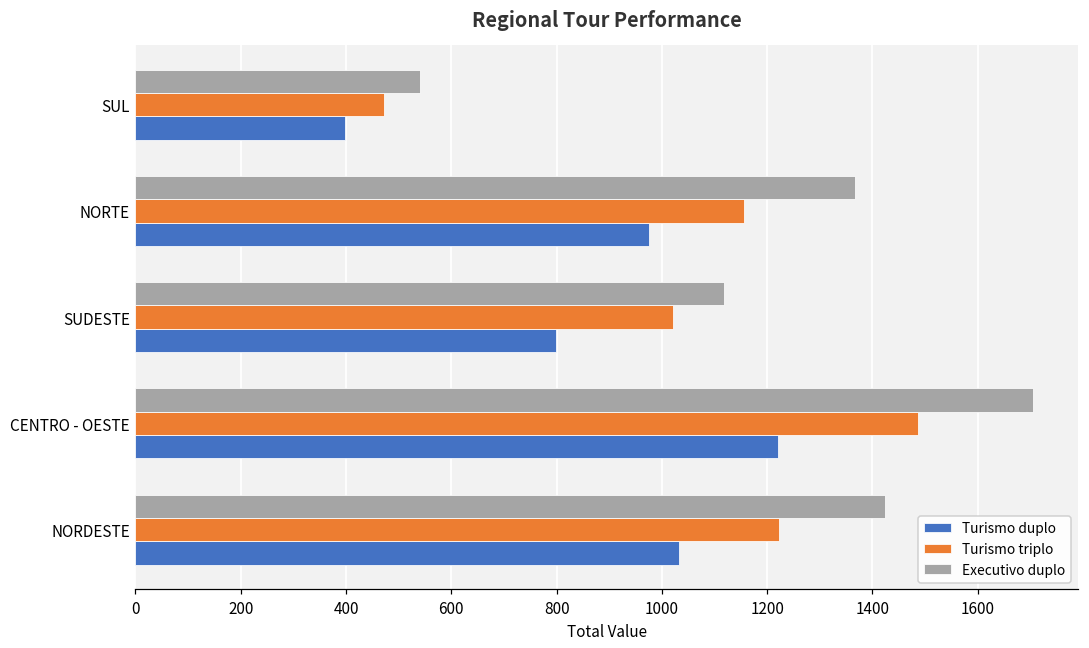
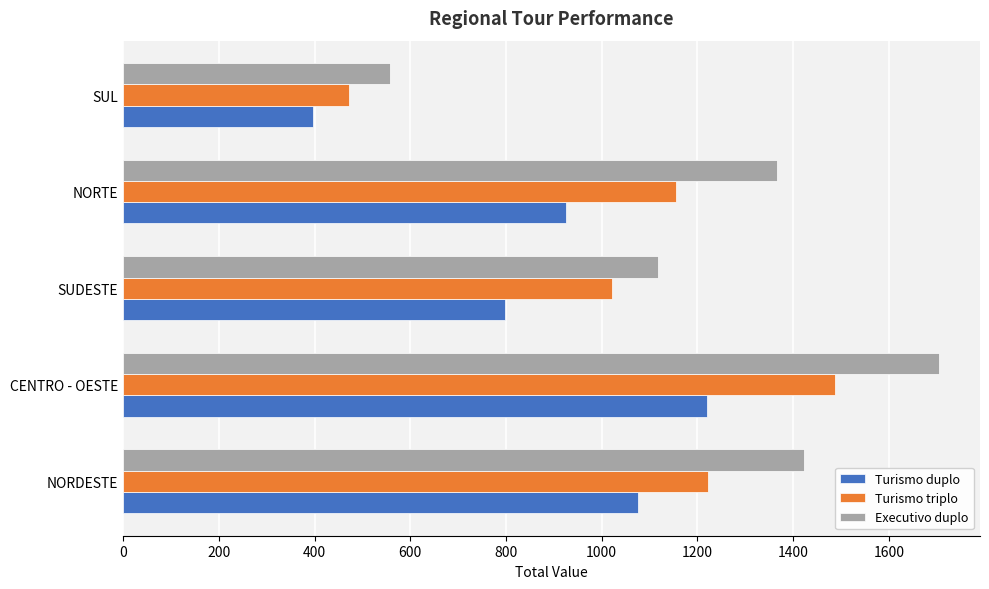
  {
    "Turismo duplo": {
      "SUL": 400,
-     "NORTE": 980,
+     "NORTE": 930,
      "SUDESTE": 800,
      "CENTRO - OESTE": 1220,
-     "NORDESTE": 1030
+     "NORDESTE": 1080
    },
    "Turismo triplo": {
      "SUL": 470,
      "NORTE": 1160,
      "SUDESTE": 1020,
      "CENTRO - OESTE": 1490,
      "NORDESTE": 1220
    },
    "Executivo duplo": {
-     "SUL": 540,
+     "SUL": 560,
      "NORTE": 1370,
      "SUDESTE": 1120,
      "CENTRO - OESTE": 1710,
      "NORDESTE": 1420
    }
  }
